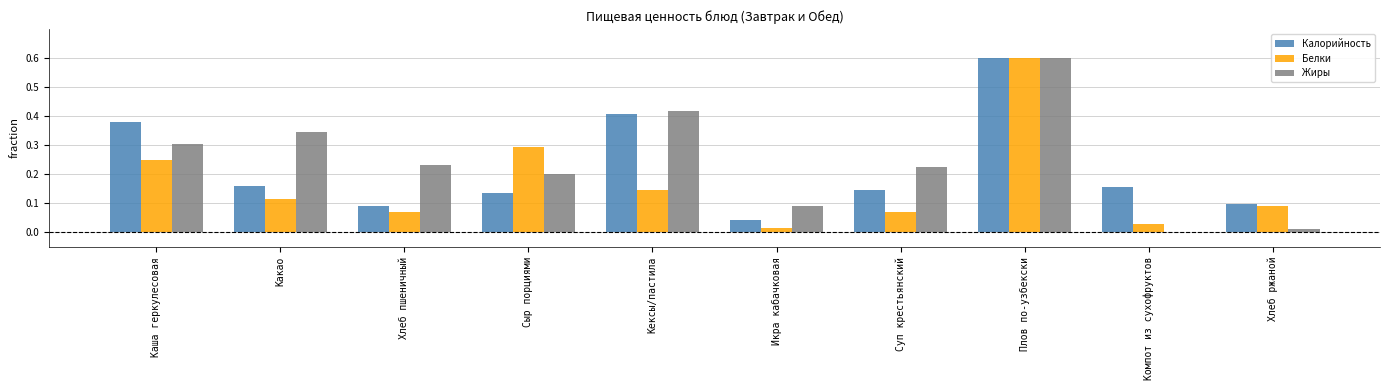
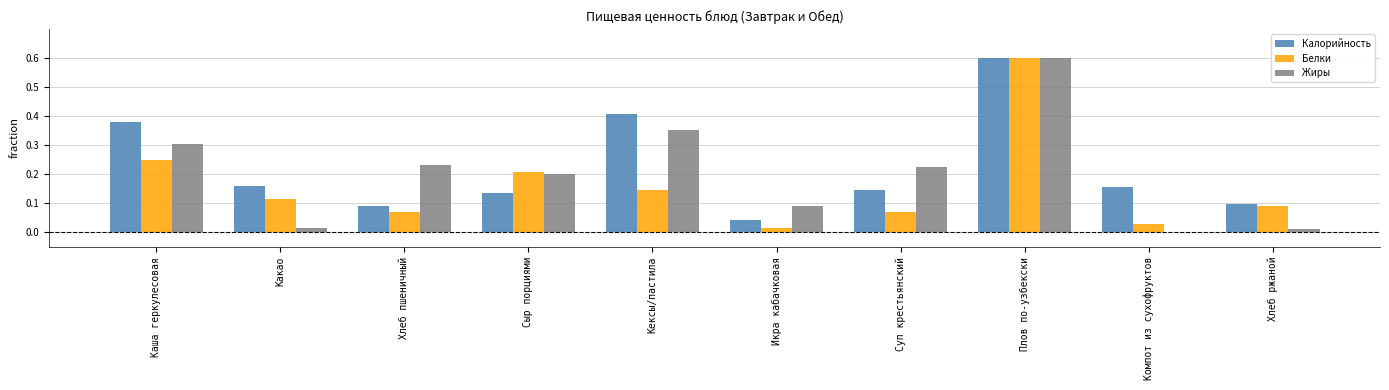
  {
    "Калорийность": {
      "Каша геркулесовая": 0.38,
      "Какао": 0.16,
      "Хлеб пшеничный": 0.09,
      "Сыр порциями": 0.14,
      "Кексы/пастила": 0.41,
      "Икра кабачковая": 0.04,
      "Суп крестьянский": 0.14,
      "Плов по-узбекски": 0.60,
      "Компот из сухофруктов": 0.16,
      "Хлеб ржаной": 0.10
    },
    "Белки": {
      "Каша геркулесовая": 0.25,
      "Какао": 0.11,
      "Хлеб пшеничный": 0.07,
-     "Сыр порциями": 0.30,
+     "Сыр порциями": 0.21,
      "Кексы/пастила": 0.14,
      "Икра кабачковая": 0.02,
      "Суп крестьянский": 0.07,
      "Плов по-узбекски": 0.60,
      "Компот из сухофруктов": 0.03,
      "Хлеб ржаной": 0.09
    },
    "Жиры": {
      "Каша геркулесовая": 0.30,
-     "Какао": 0.34,
+     "Какао": 0.02,
      "Хлеб пшеничный": 0.23,
      "Сыр порциями": 0.20,
-     "Кексы/пастила": 0.42,
+     "Кексы/пастила": 0.35,
      "Икра кабачковая": 0.09,
      "Суп крестьянский": 0.23,
      "Плов по-узбекски": 0.60,
      "Компот из сухофруктов": 0.00,
      "Хлеб ржаной": 0.01
    }
  }
